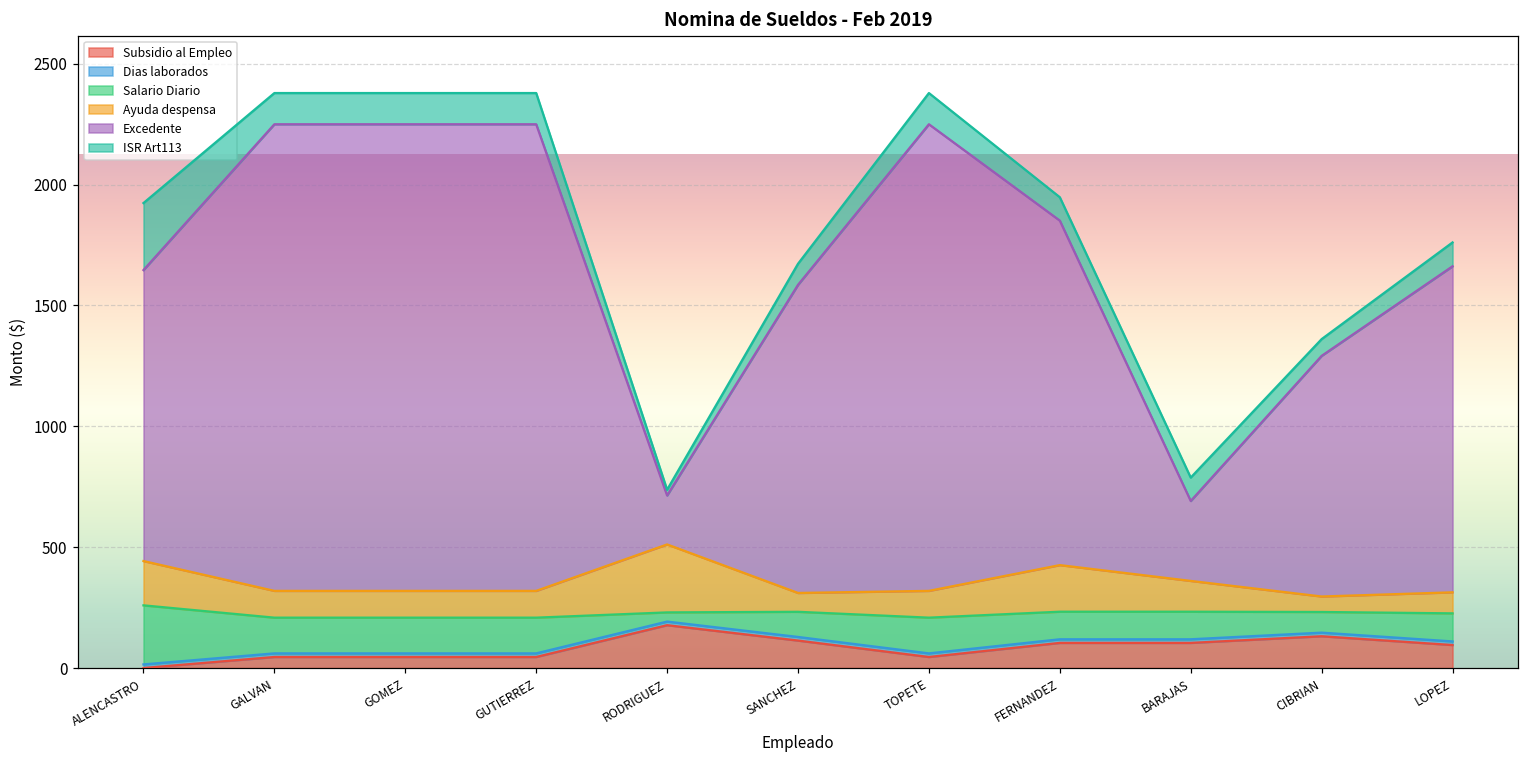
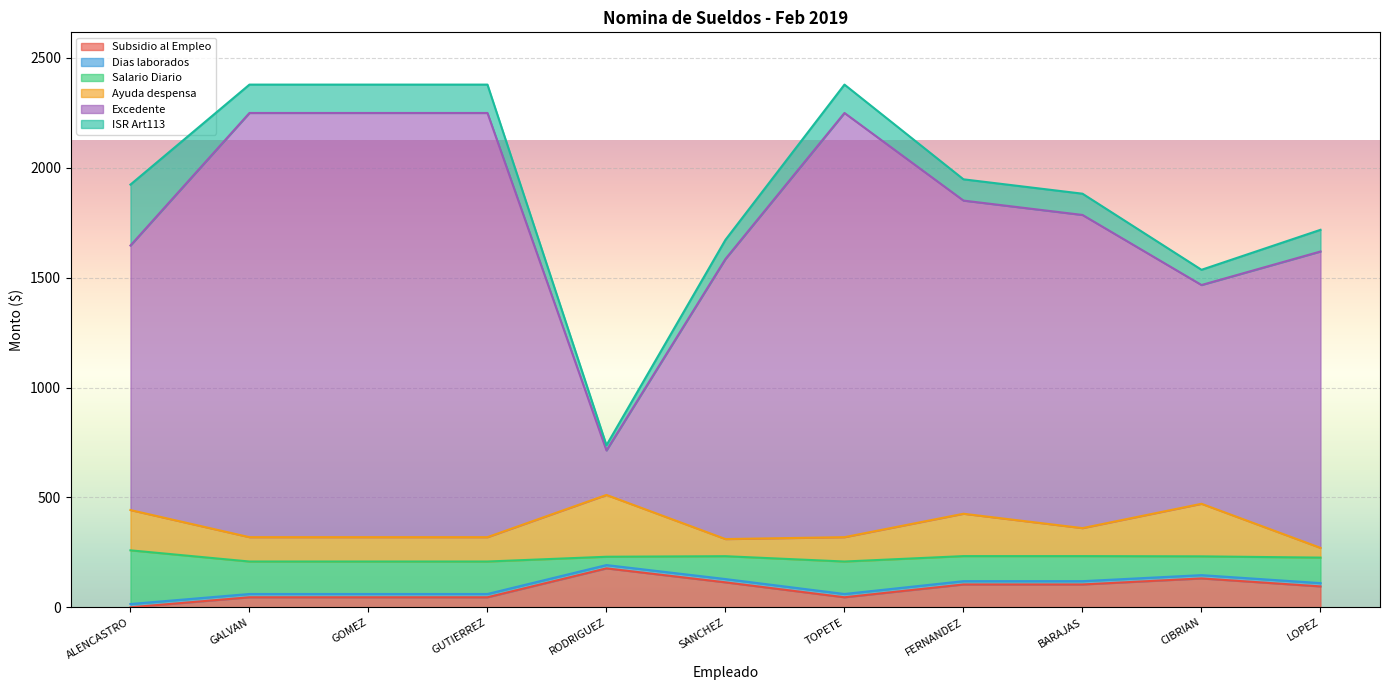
  {
    "Subsidio al Empleo": {
      "ALENCASTRO": 0,
      "GALVAN": 50,
      "GOMEZ": 50,
      "GUTIERREZ": 50,
      "RODRIGUEZ": 180,
      "SANCHEZ": 110,
      "TOPETE": 50,
      "FERNANDEZ": 100,
      "BARAJAS": 100,
      "CIBRIAN": 130,
      "LOPEZ": 100
    },
    "Dias laborados": {
      "ALENCASTRO": 20,
      "GALVAN": 20,
      "GOMEZ": 20,
      "GUTIERREZ": 20,
      "RODRIGUEZ": 20,
      "SANCHEZ": 20,
      "TOPETE": 20,
      "FERNANDEZ": 20,
      "BARAJAS": 20,
      "CIBRIAN": 20,
      "LOPEZ": 20
    },
    "Ayuda despensa": {
      "ALENCASTRO": 180,
      "GALVAN": 110,
      "GOMEZ": 110,
      "GUTIERREZ": 110,
      "RODRIGUEZ": 280,
      "SANCHEZ": 80,
      "TOPETE": 110,
      "FERNANDEZ": 190,
      "BARAJAS": 130,
-     "CIBRIAN": 60,
-     "LOPEZ": 90
+     "CIBRIAN": 240,
+     "LOPEZ": 40
    },
    "Excedente": {
      "ALENCASTRO": 1200,
      "GALVAN": 1930,
      "GOMEZ": 1930,
      "GUTIERREZ": 1930,
      "RODRIGUEZ": 200,
      "SANCHEZ": 1270,
      "TOPETE": 1930,
      "FERNANDEZ": 1430,
-     "BARAJAS": 330,
+     "BARAJAS": 1430,
      "CIBRIAN": 1000,
      "LOPEZ": 1350
    }
  }
